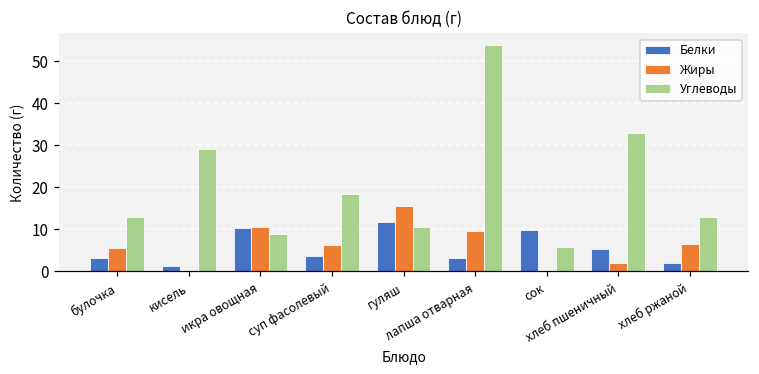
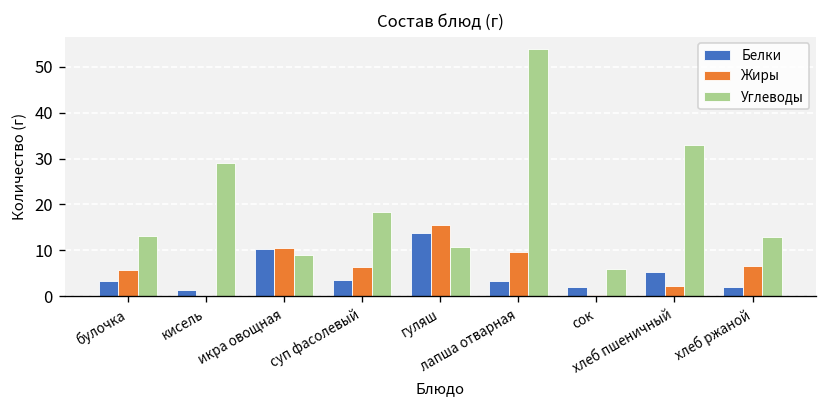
  {
    "Белки": {
      "булочка": 3,
      "кисель": 1,
      "икра овощная": 10,
      "суп фасолевый": 4,
-     "гуляш": 12,
+     "гуляш": 14,
      "лапша отварная": 3,
-     "сок": 10,
+     "сок": 2,
      "хлеб пшеничный": 5,
      "хлеб ржаной": 2
    },
    "Жиры": {
      "булочка": 6,
      "кисель": 0,
      "икра овощная": 10,
      "суп фасолевый": 6,
      "гуляш": 16,
      "лапша отварная": 10,
      "хлеб пшеничный": 2,
      "хлеб ржаной": 7
    },
    "Углеводы": {
      "булочка": 13,
      "кисель": 29,
      "икра овощная": 9,
      "суп фасолевый": 18,
      "гуляш": 11,
      "лапша отварная": 54,
      "сок": 6,
      "хлеб пшеничный": 33,
      "хлеб ржаной": 13
    }
  }
